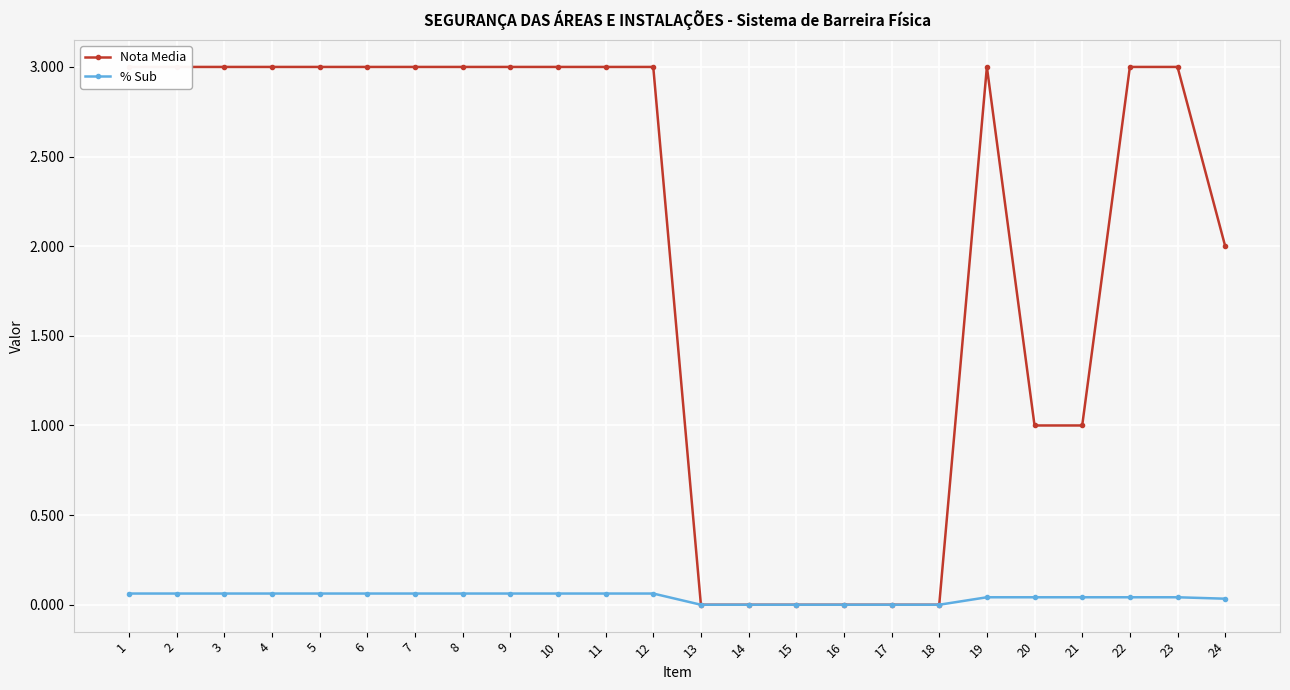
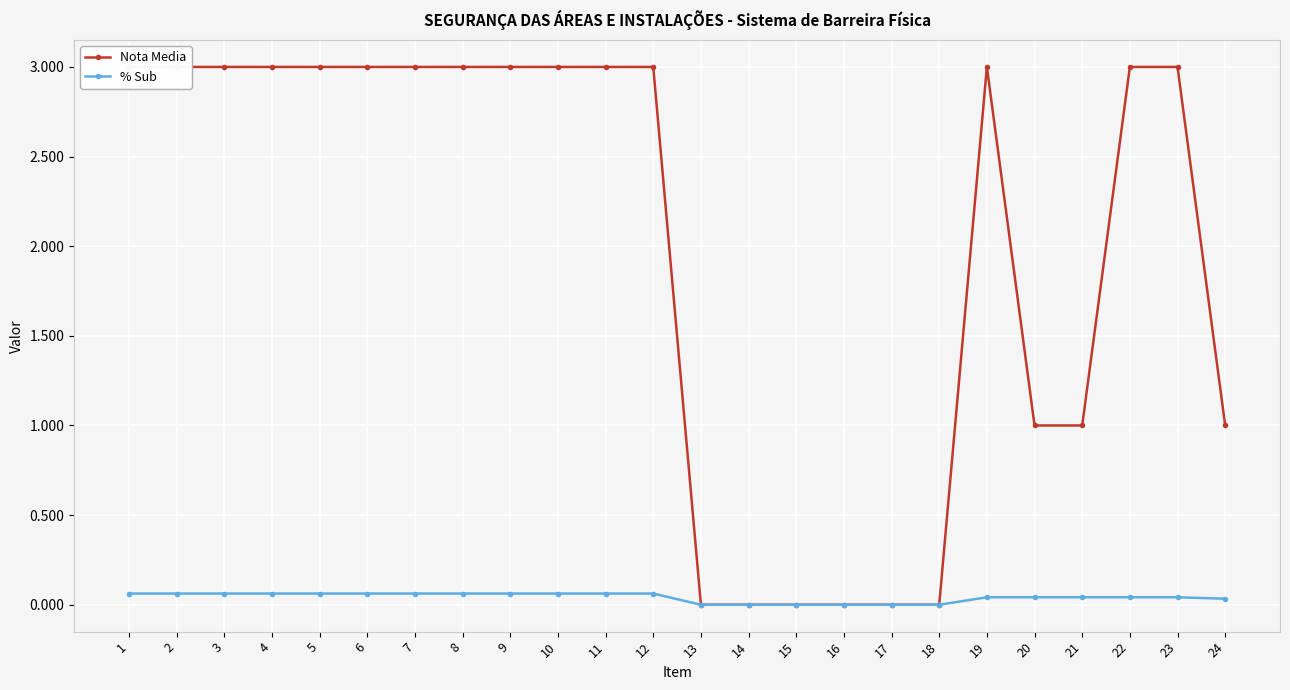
  {
    "Nota Media": {
      "3": 3,
      "4": 3,
      "5": 3,
      "6": 3,
      "7": 3,
      "8": 3,
      "9": 3,
      "10": 3,
      "11": 3,
      "12": 3,
      "19": 3,
      "20": 1,
      "21": 1,
      "22": 3,
      "23": 3,
-     "24": 2
+     "24": 1
    },
    "% Sub": {
      "1": 0.06,
      "2": 0.06,
      "3": 0.06,
      "4": 0.06,
      "5": 0.06,
      "6": 0.06,
      "7": 0.06,
      "8": 0.06,
      "9": 0.06,
      "10": 0.06,
      "11": 0.06,
      "12": 0.06,
      "19": 0.04,
      "20": 0.04,
      "21": 0.04,
      "22": 0.04,
      "23": 0.04,
      "24": 0.03
    }
  }
